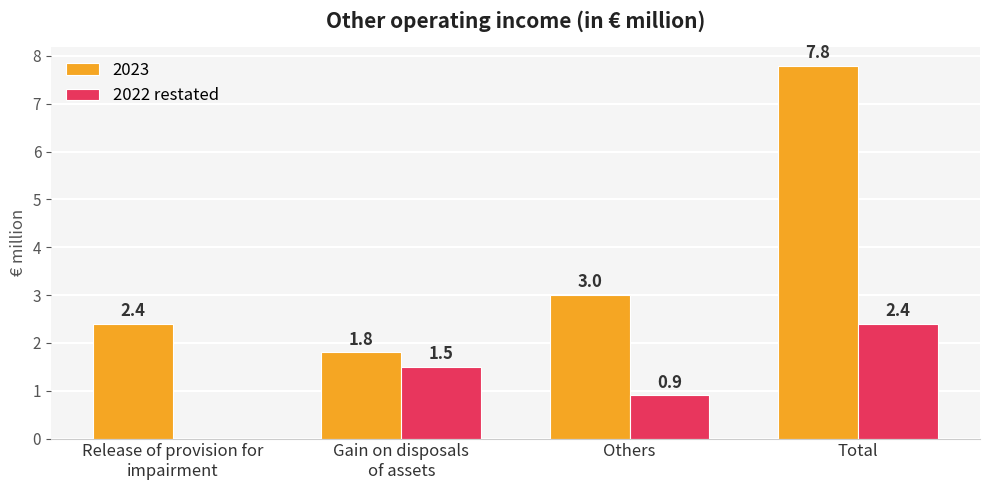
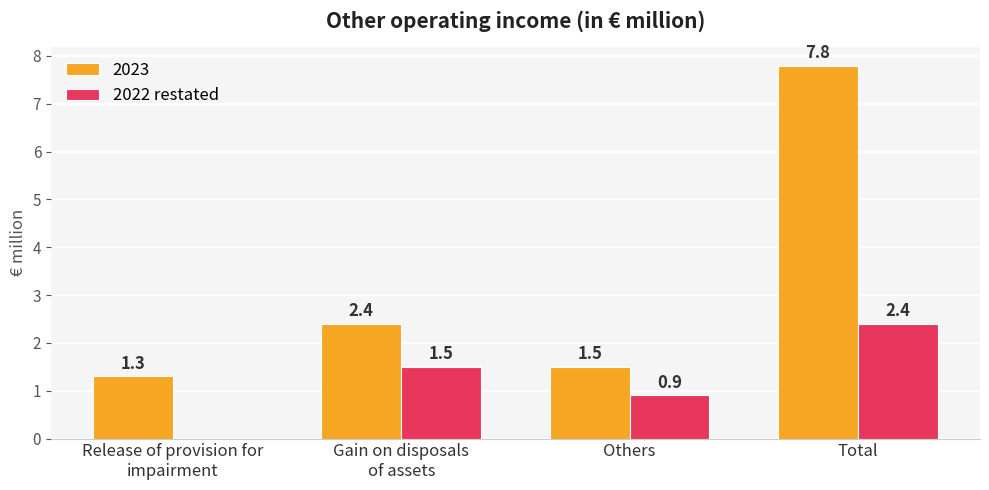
  {
    "2023": {
-     "Release of provision for impairment": 2.4,
-     "Gain on disposals of assets": 1.8,
-     "Others": 3.0,
+     "Release of provision for impairment": 1.3,
+     "Gain on disposals of assets": 2.4,
+     "Others": 1.5,
      "Total": 7.8
    },
    "2022 restated": {
      "Gain on disposals of assets": 1.5,
      "Others": 0.9,
      "Total": 2.4
    }
  }
